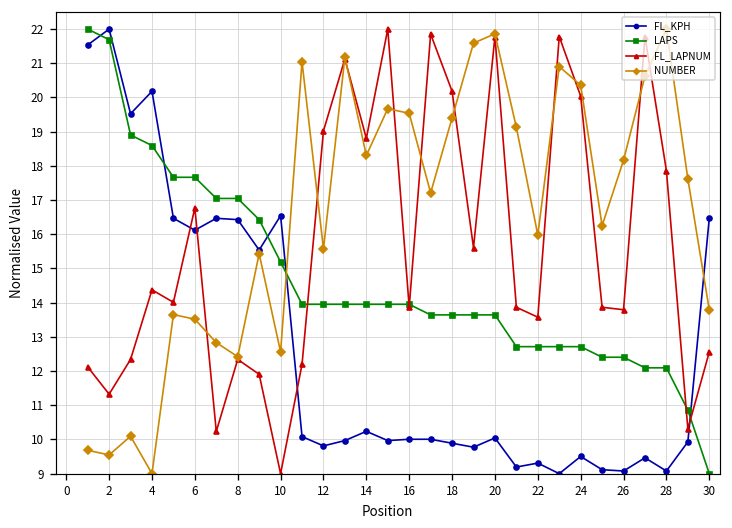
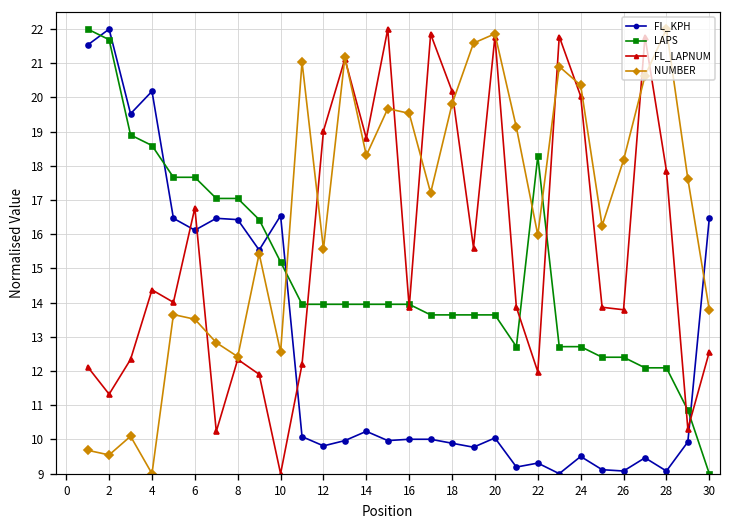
  {
    "FL_KPH": {
      "2": 22.0,
      "4": 20.2,
      "6": 16.1,
      "8": 16.4,
      "10": 16.5,
      "12": 9.8,
      "14": 10.2,
      "16": 10.0,
      "18": 9.9,
      "20": 10.0,
      "22": 9.3,
      "24": 9.5,
      "26": 9.1,
      "28": 9.1,
      "30": 16.5
    },
    "LAPS": {
      "2": 21.7,
      "4": 18.6,
      "6": 17.7,
      "8": 17.0,
      "10": 15.2,
      "12": 14.0,
      "14": 14.0,
      "16": 14.0,
      "18": 13.6,
      "20": 13.6,
-     "22": 12.7,
+     "22": 18.3,
      "24": 12.7,
      "26": 12.4,
      "28": 12.1,
      "30": 9.0
    },
    "FL_LAPNUM": {
      "2": 11.3,
      "4": 14.4,
      "6": 16.8,
      "10": 9.0,
      "12": 19.0,
      "14": 18.8,
      "16": 13.9,
      "18": 20.2,
-     "22": 13.6,
+     "22": 12.0,
      "24": 20.0,
      "26": 13.8,
      "28": 17.9,
      "30": 12.6
    },
    "NUMBER": {
      "2": 9.5,
      "4": 9.0,
      "6": 13.5,
      "10": 12.6,
      "12": 15.6,
      "14": 18.3,
      "16": 19.5,
-     "18": 19.4,
+     "18": 19.8,
      "22": 16.0,
      "24": 20.4,
      "26": 18.2,
      "30": 13.8
    }
  }
